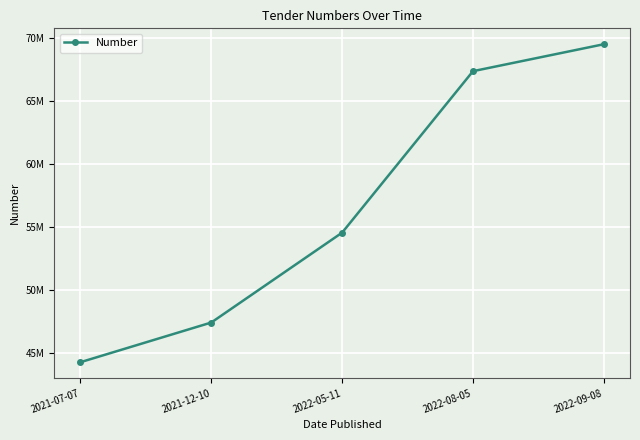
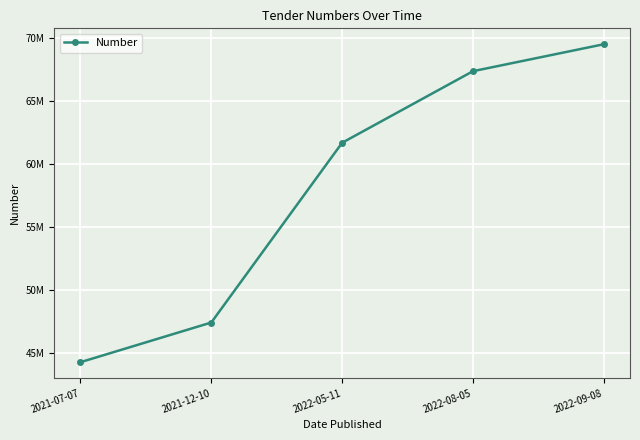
  {
    "2021-07-07": 44300000,
    "2021-12-10": 47400000,
-   "2022-05-11": 54500000,
+   "2022-05-11": 61700000,
    "2022-08-05": 67400000,
    "2022-09-08": 69500000
  }
